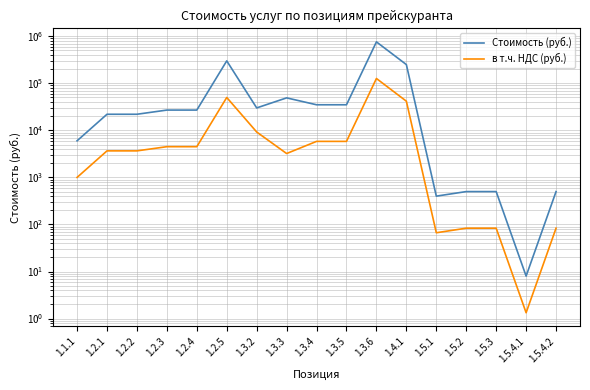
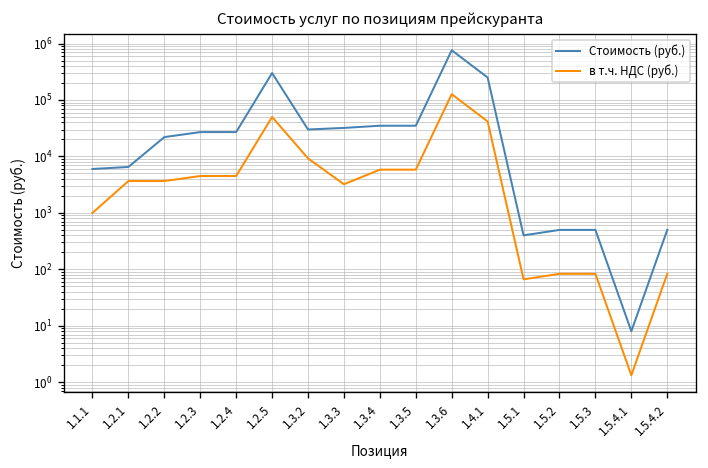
  {
    "Стоимость (руб.)": {
      "1.1.1": 6000,
-     "1.2.1": 20000,
+     "1.2.1": 7000,
      "1.2.2": 20000,
      "1.2.3": 30000,
      "1.2.4": 30000,
      "1.2.5": 300000,
      "1.3.2": 30000,
-     "1.3.3": 50000,
+     "1.3.3": 30000,
      "1.3.4": 40000,
      "1.3.5": 40000,
      "1.3.6": 800000,
      "1.4.1": 300000,
      "1.5.1": 400,
      "1.5.2": 500,
      "1.5.3": 500,
      "1.5.4.1": 8,
      "1.5.4.2": 500
    },
    "в т.ч. НДС (руб.)": {
      "1.1.1": 1000,
      "1.2.1": 4000,
      "1.2.2": 4000,
      "1.2.3": 5000,
      "1.2.4": 5000,
      "1.2.5": 50000,
      "1.3.2": 9000,
      "1.3.3": 3000,
      "1.3.4": 6000,
      "1.3.5": 6000,
      "1.3.6": 130000,
      "1.4.1": 40000,
      "1.5.1": 70,
      "1.5.2": 80,
      "1.5.3": 80,
      "1.5.4.1": 1.3,
      "1.5.4.2": 80
    }
  }
